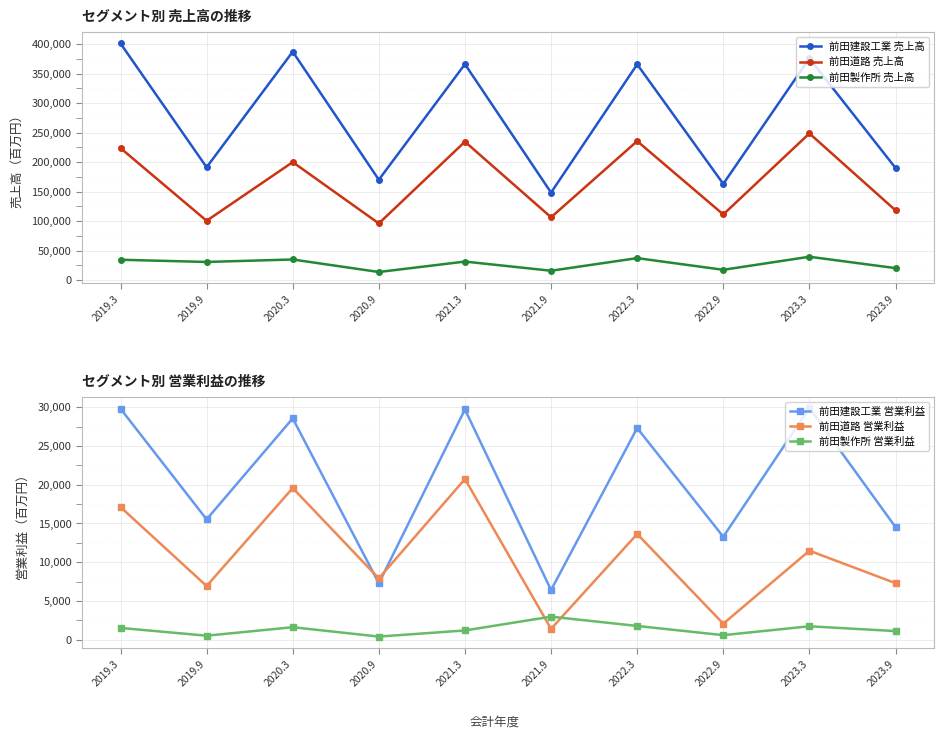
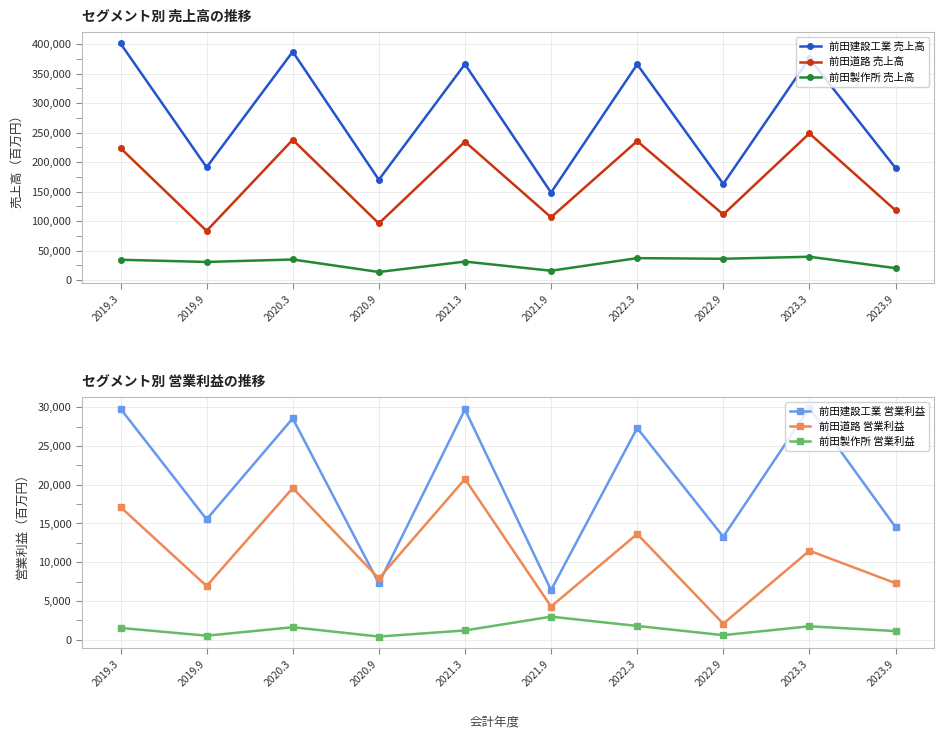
  {
    "セグメント別 売上高の推移": {
      "前田建設工業 売上高": {
        "2019.3": "400,000",
        "2019.9": "190,000",
        "2020.3": "390,000",
        "2020.9": "170,000",
        "2021.3": "370,000",
        "2021.9": "150,000",
        "2022.3": "370,000",
        "2022.9": "160,000",
        "2023.9": "190,000"
      },
      "前田道路 売上高": {
        "2019.3": "220,000",
-       "2019.9": "100,000",
-       "2020.3": "200,000",
+       "2019.9": "80,000",
+       "2020.3": "240,000",
        "2020.9": "100,000",
        "2021.3": "230,000",
        "2021.9": "110,000",
        "2022.3": "240,000",
        "2022.9": "110,000",
        "2023.3": "250,000",
        "2023.9": "120,000"
      },
      "前田製作所 売上高": {
        "2019.3": "30,000",
        "2019.9": "30,000",
        "2020.3": "30,000",
        "2020.9": "10,000",
        "2021.3": "30,000",
        "2021.9": "20,000",
        "2022.3": "40,000",
-       "2022.9": "20,000",
+       "2022.9": "40,000",
        "2023.3": "40,000",
        "2023.9": "20,000"
      }
    },
    "セグメント別 営業利益の推移": {
      "前田建設工業 営業利益": {
        "2019.3": "30,000",
        "2019.9": "16,000",
        "2020.3": "29,000",
        "2020.9": "7,000",
        "2021.3": "30,000",
        "2021.9": "6,000",
        "2022.3": "27,000",
        "2022.9": "13,000",
        "2023.9": "15,000"
      },
      "前田道路 営業利益": {
        "2019.3": "17,000",
        "2019.9": "7,000",
        "2020.3": "20,000",
        "2020.9": "8,000",
        "2021.3": "21,000",
-       "2021.9": "1,000",
+       "2021.9": "4,000",
        "2022.3": "14,000",
        "2022.9": "2,000",
        "2023.3": "11,000",
        "2023.9": "7,000"
      },
      "前田製作所 営業利益": {
        "2019.3": "2,000",
        "2019.9": "1,000",
        "2020.3": "2,000",
        "2020.9": "0",
        "2021.3": "1,000",
        "2021.9": "3,000",
        "2022.3": "2,000",
        "2022.9": "1,000",
        "2023.3": "2,000",
        "2023.9": "1,000"
      }
    }
  }
